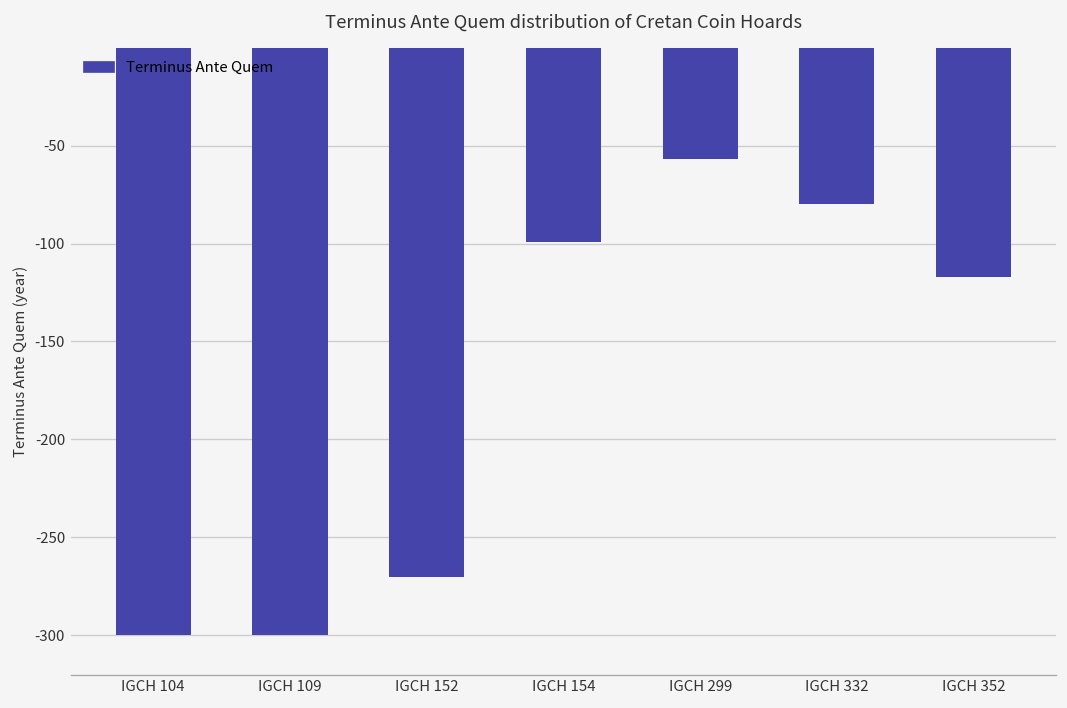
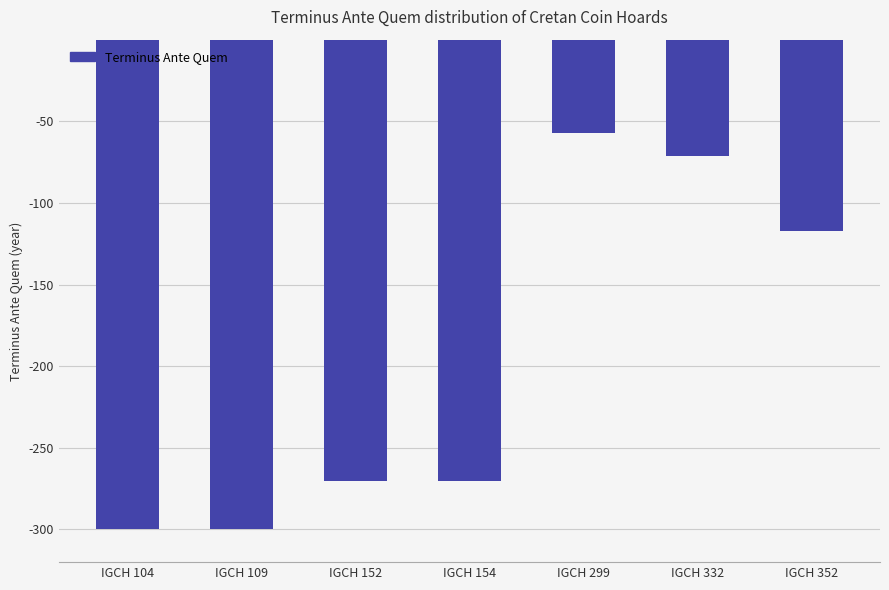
  {
    "IGCH 104": -300,
    "IGCH 109": -300,
    "IGCH 152": -270,
-   "IGCH 154": -99,
+   "IGCH 154": -270,
    "IGCH 299": -57,
-   "IGCH 332": -80,
+   "IGCH 332": -71,
    "IGCH 352": -117
  }
